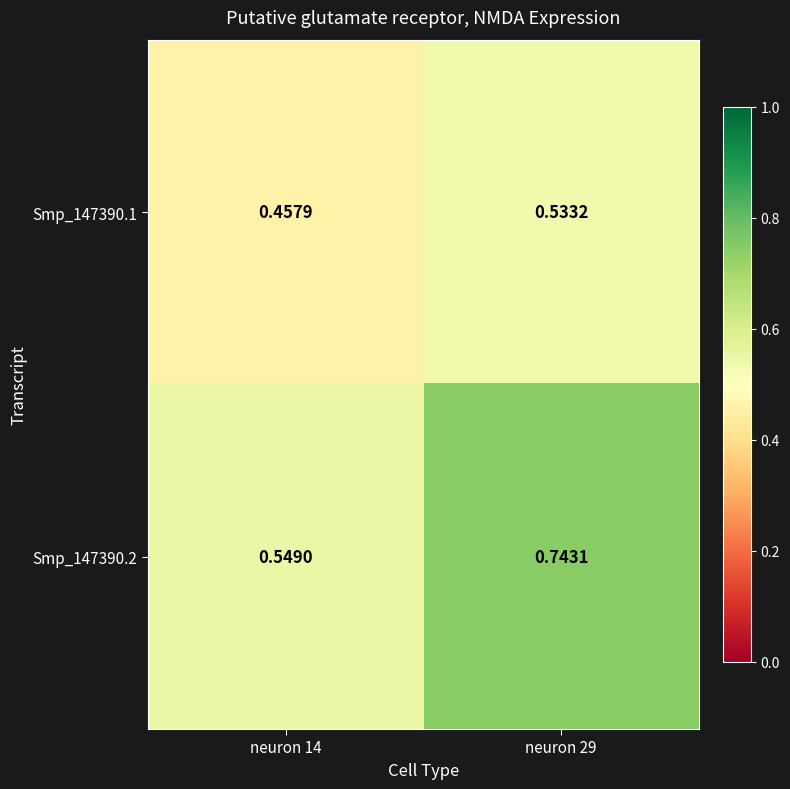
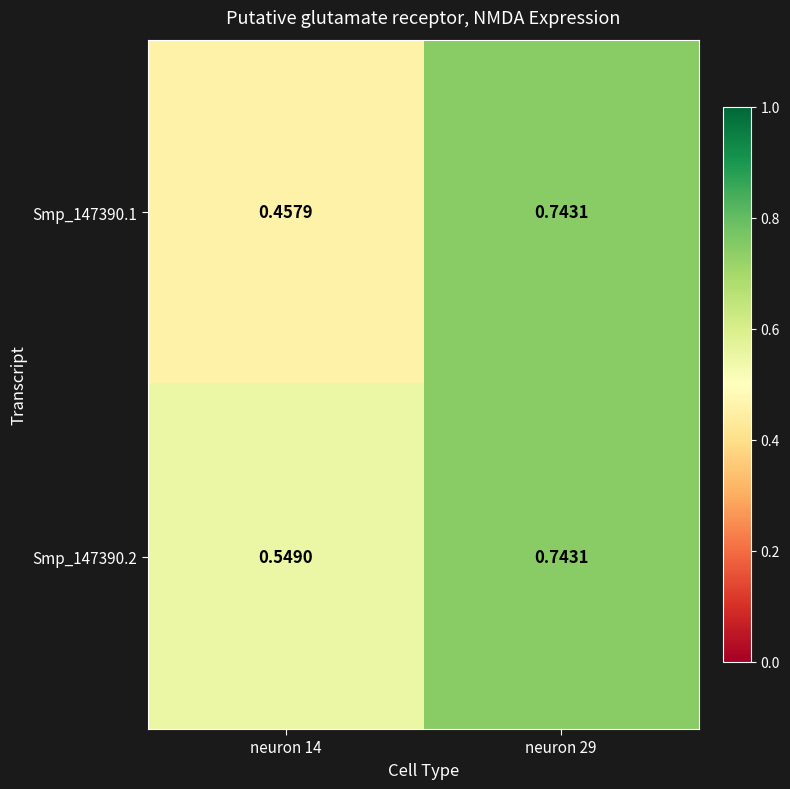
  {
    "Smp_147390.1": {
      "neuron 14": 0.4579,
-     "neuron 29": 0.5332
+     "neuron 29": 0.7431
    },
    "Smp_147390.2": {
      "neuron 14": 0.5490,
      "neuron 29": 0.7431
    }
  }
